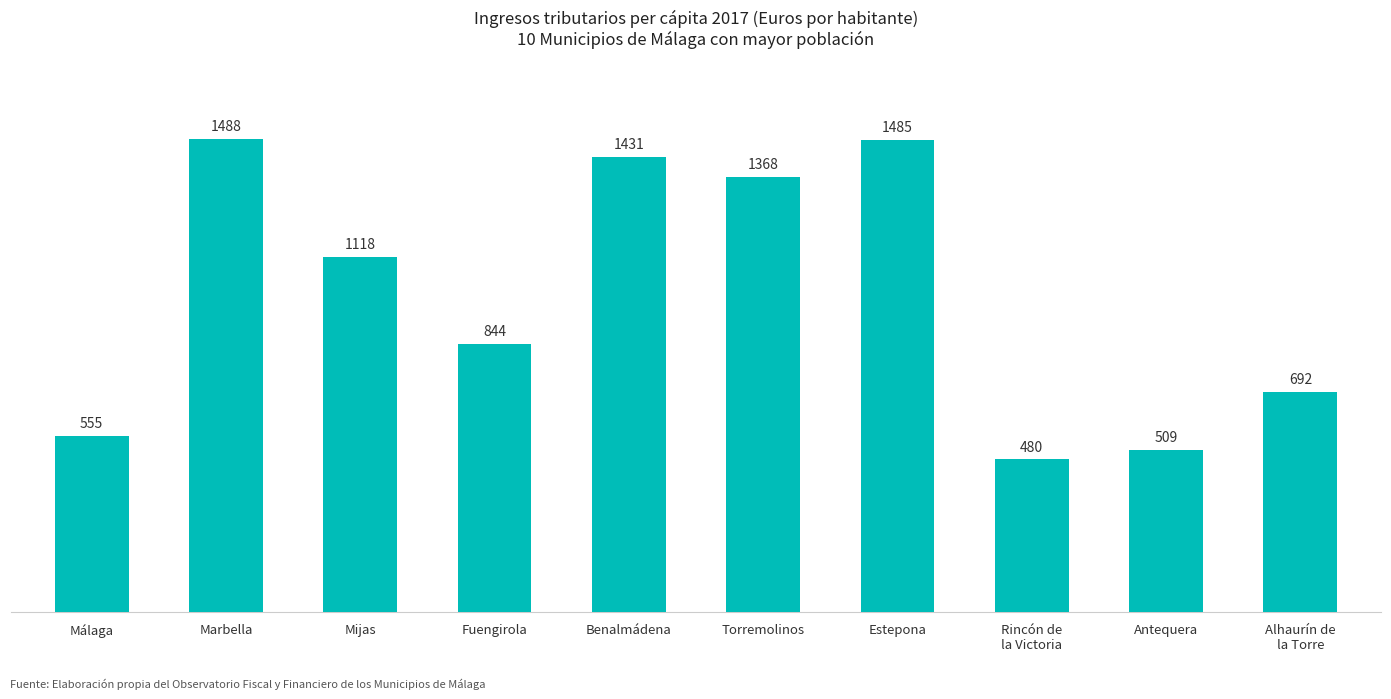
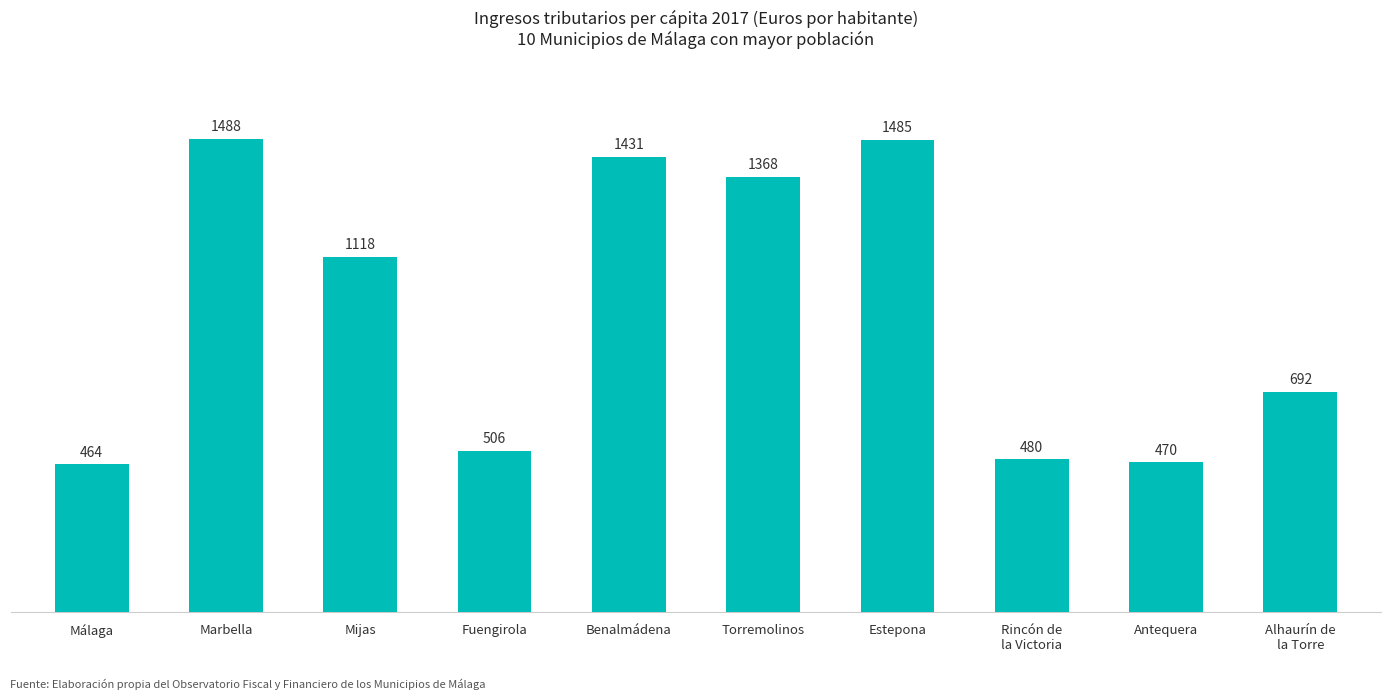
  {
-   "Málaga": 555,
+   "Málaga": 464,
    "Marbella": 1488,
    "Mijas": 1118,
-   "Fuengirola": 844,
+   "Fuengirola": 506,
    "Benalmádena": 1431,
    "Torremolinos": 1368,
    "Estepona": 1485,
    "Rincón de la Victoria": 480,
-   "Antequera": 509,
+   "Antequera": 470,
    "Alhaurín de la Torre": 692
  }
